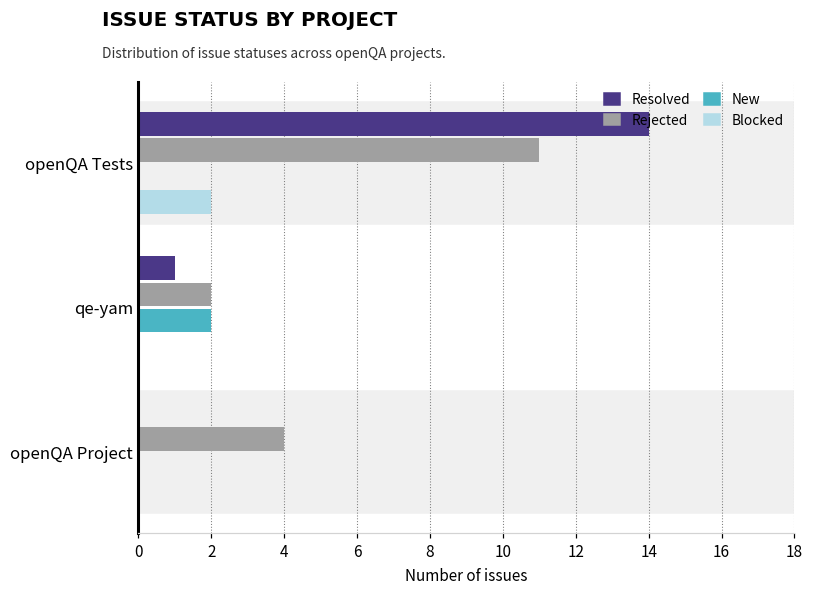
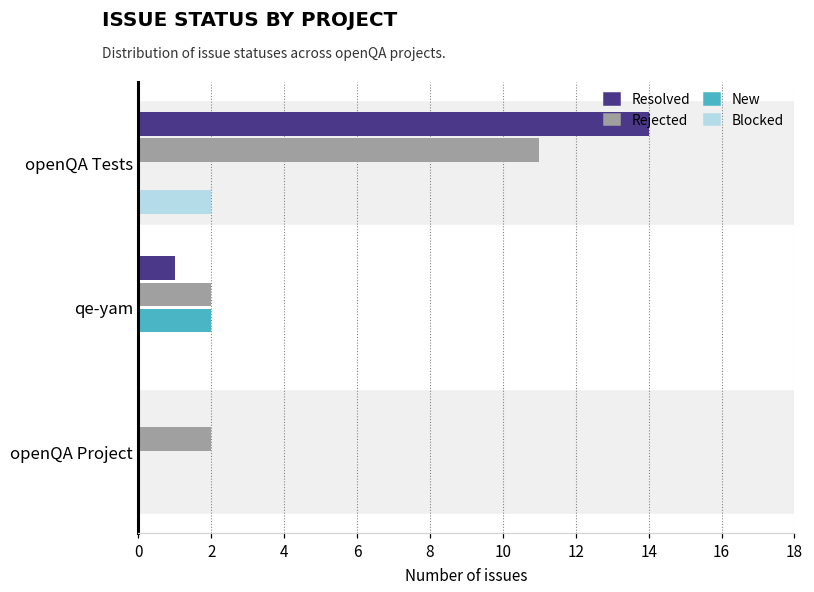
  {
    "Resolved": {
      "openQA Tests": 14,
      "qe-yam": 1,
      "openQA Project": 0
    },
    "Rejected": {
      "openQA Tests": 11,
      "qe-yam": 2,
-     "openQA Project": 4
+     "openQA Project": 2
    },
    "New": {
      "openQA Tests": 0,
      "qe-yam": 2,
      "openQA Project": 0
    },
    "Blocked": {
      "openQA Tests": 2,
      "qe-yam": 0,
      "openQA Project": 0
    }
  }
